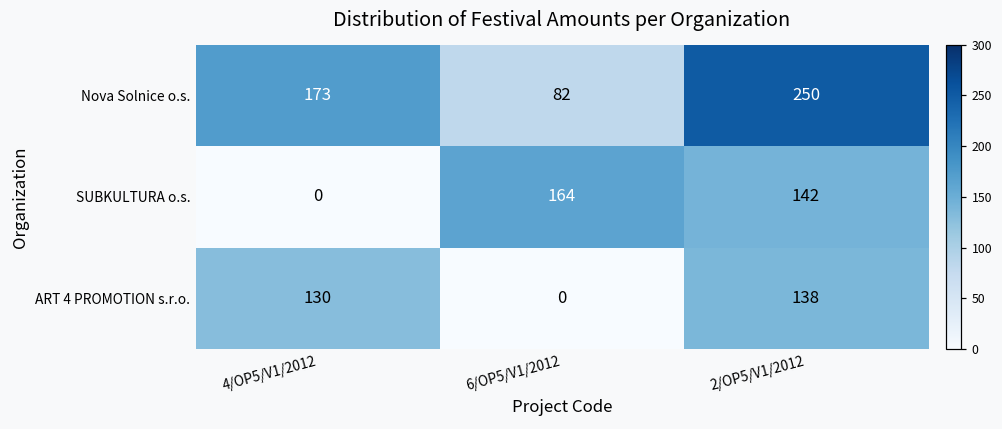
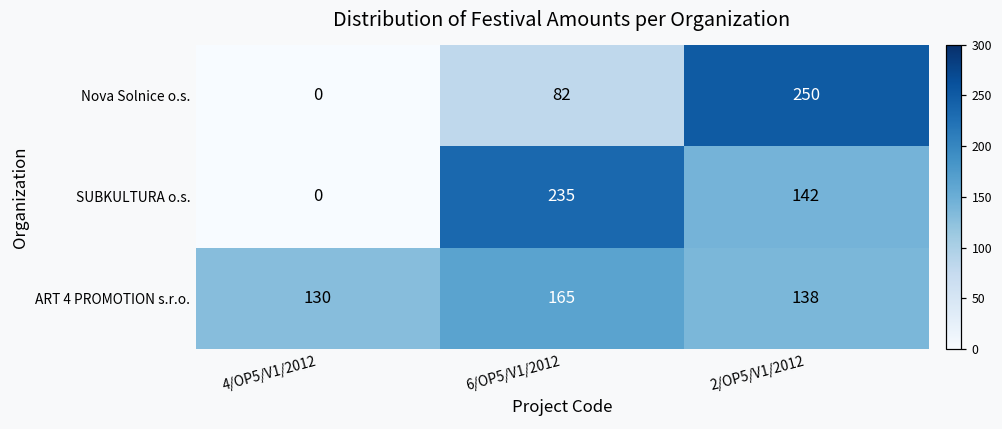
  {
    "Nova Solnice o.s.": {
-     "4/OP5/V1/2012": 173,
+     "4/OP5/V1/2012": 0,
      "6/OP5/V1/2012": 82,
      "2/OP5/V1/2012": 250
    },
    "SUBKULTURA o.s.": {
      "4/OP5/V1/2012": 0,
-     "6/OP5/V1/2012": 164,
+     "6/OP5/V1/2012": 235,
      "2/OP5/V1/2012": 142
    },
    "ART 4 PROMOTION s.r.o.": {
      "4/OP5/V1/2012": 130,
-     "6/OP5/V1/2012": 0,
+     "6/OP5/V1/2012": 165,
      "2/OP5/V1/2012": 138
    }
  }
